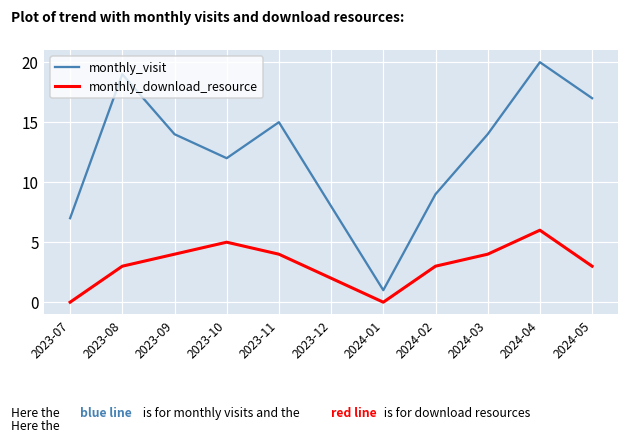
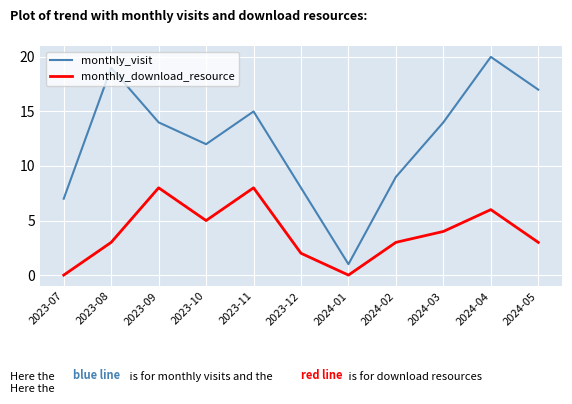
  {
    "monthly_visit": {
      "2023-07": 7,
      "2023-09": 14,
      "2023-10": 12,
      "2023-11": 15,
      "2023-12": 8,
      "2024-01": 1,
      "2024-02": 9,
      "2024-03": 14,
      "2024-04": 20,
      "2024-05": 17
    },
    "monthly_download_resource": {
      "2023-07": 0,
      "2023-08": 3,
-     "2023-09": 4,
+     "2023-09": 8,
      "2023-10": 5,
-     "2023-11": 4,
+     "2023-11": 8,
      "2023-12": 2,
      "2024-01": 0,
      "2024-02": 3,
      "2024-03": 4,
      "2024-04": 6,
      "2024-05": 3
    }
  }
